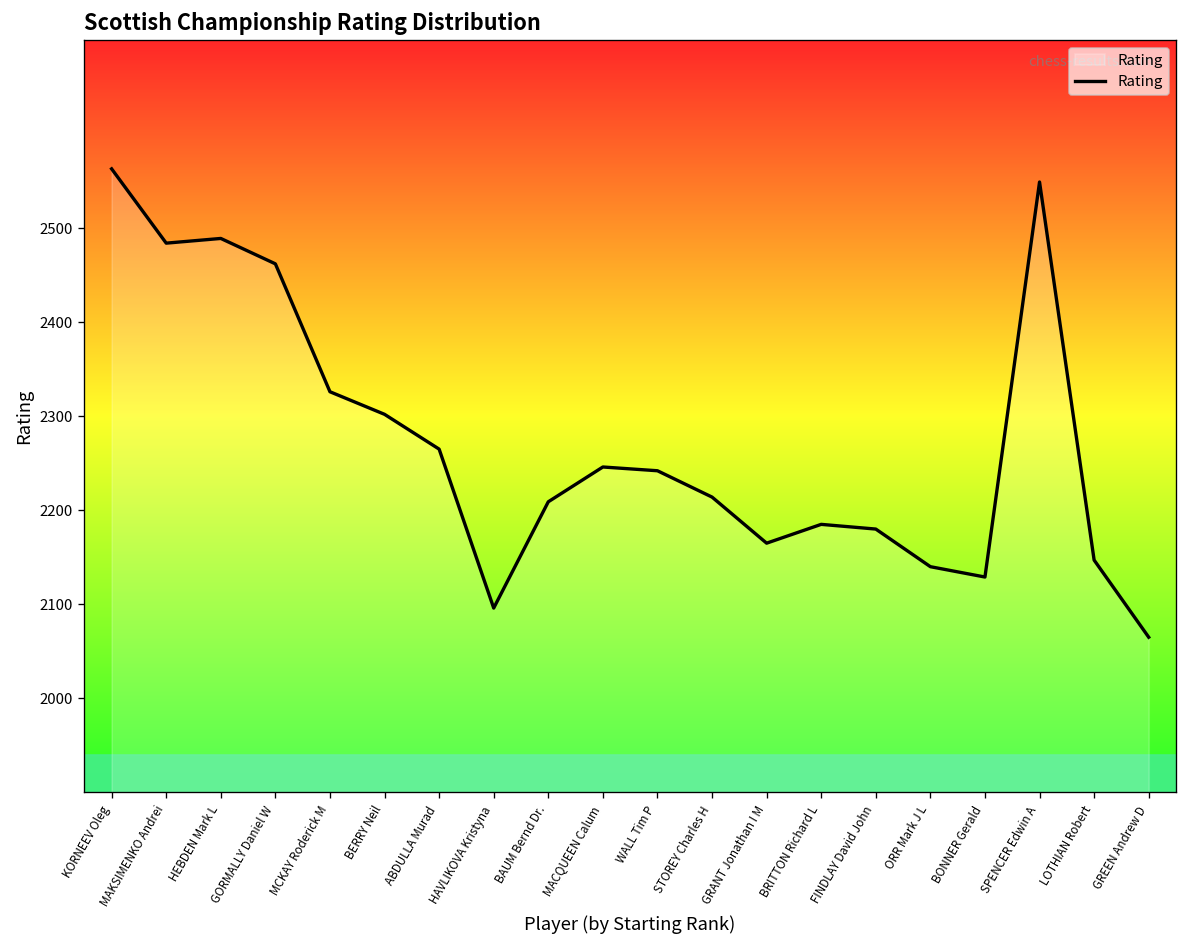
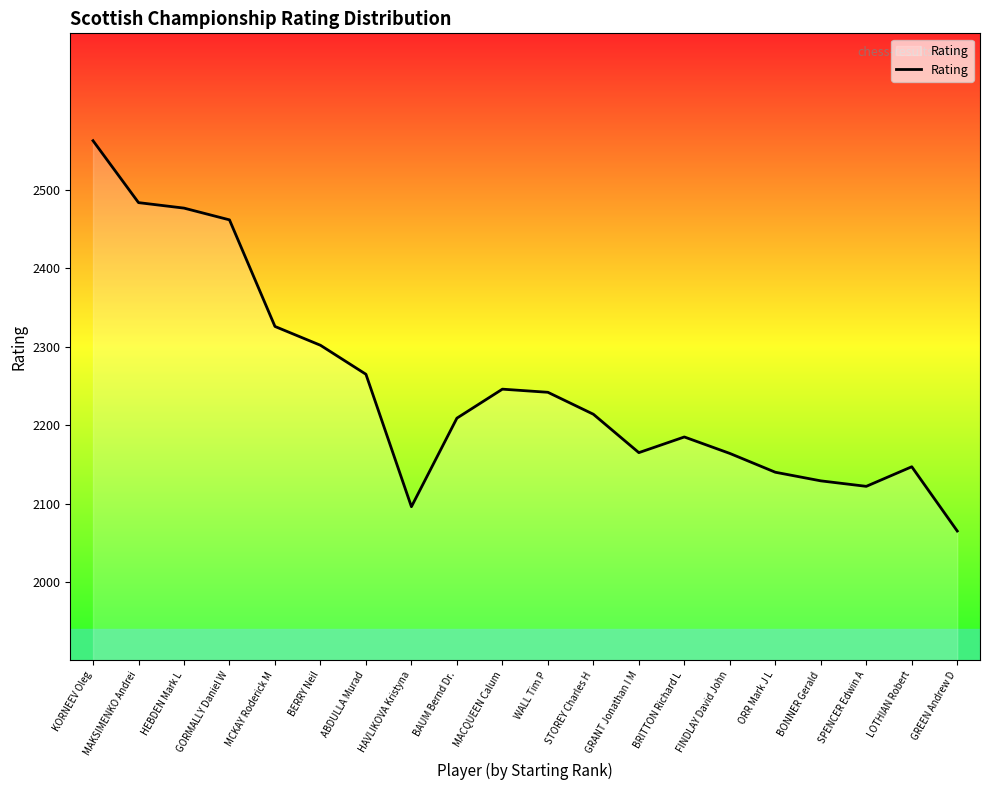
  {
    "KORNEEV Oleg": 2560,
    "MAKSIMENKO Andrei": 2480,
-   "HEBDEN Mark L": 2490,
+   "HEBDEN Mark L": 2480,
    "GORMALLY Daniel W": 2460,
    "MCKAY Roderick M": 2330,
    "BERRY Neil": 2300,
    "ABDULLA Murad": 2270,
    "HAVLIKOVA Kristyna": 2100,
    "BAUM Bernd Dr.": 2210,
    "MACQUEEN Calum": 2250,
    "WALL Tim P": 2240,
    "STOREY Charles H": 2210,
    "GRANT Jonathan I M": 2170,
    "BRITTON Richard L": 2190,
-   "FINDLAY David John": 2180,
+   "FINDLAY David John": 2160,
    "ORR Mark J L": 2140,
    "BONNER Gerald": 2130,
-   "SPENCER Edwin A": 2550,
+   "SPENCER Edwin A": 2120,
    "LOTHIAN Robert": 2150,
    "GREEN Andrew D": 2070
  }
